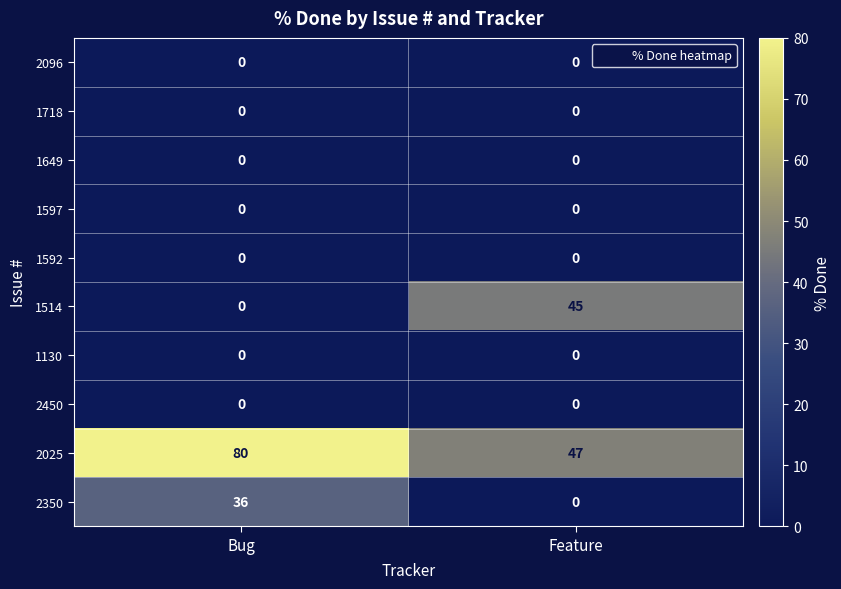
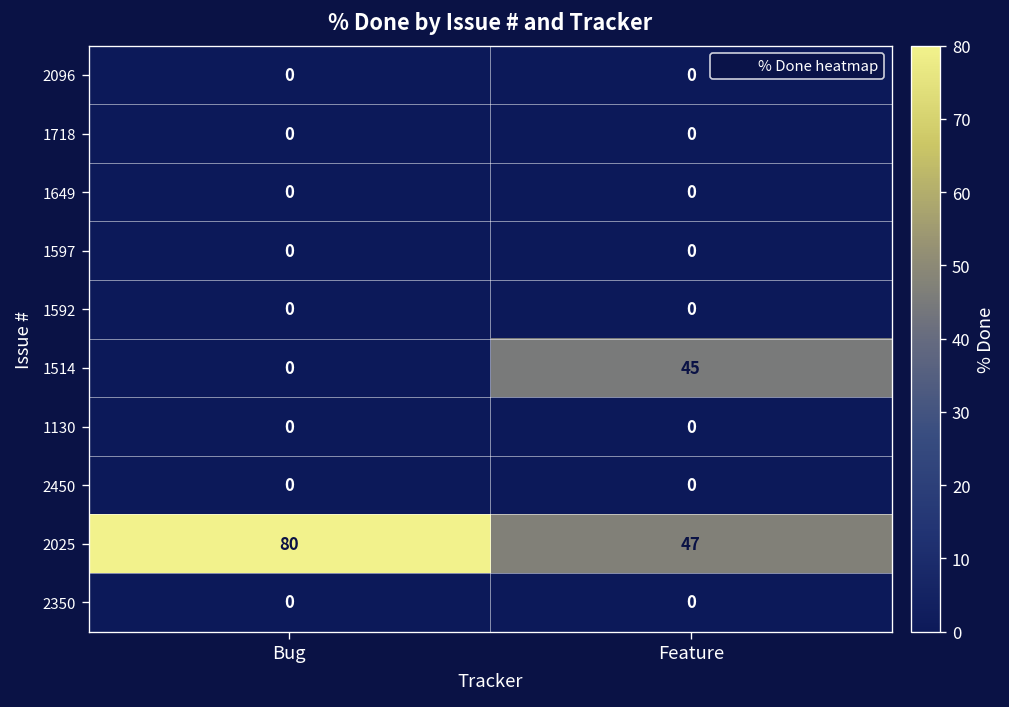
  {
    "2096": {
      "Bug": 0,
      "Feature": 0
    },
    "1718": {
      "Bug": 0,
      "Feature": 0
    },
    "1649": {
      "Bug": 0,
      "Feature": 0
    },
    "1597": {
      "Bug": 0,
      "Feature": 0
    },
    "1592": {
      "Bug": 0,
      "Feature": 0
    },
    "1514": {
      "Bug": 0,
      "Feature": 45
    },
    "1130": {
      "Bug": 0,
      "Feature": 0
    },
    "2450": {
      "Bug": 0,
      "Feature": 0
    },
    "2025": {
      "Bug": 80,
      "Feature": 47
    },
    "2350": {
-     "Bug": 36,
+     "Bug": 0,
      "Feature": 0
    }
  }
